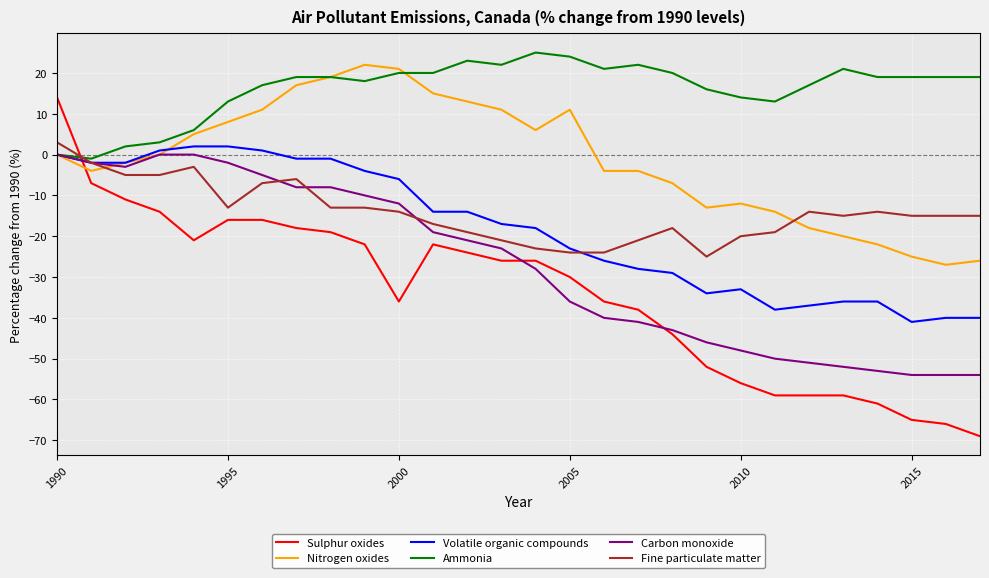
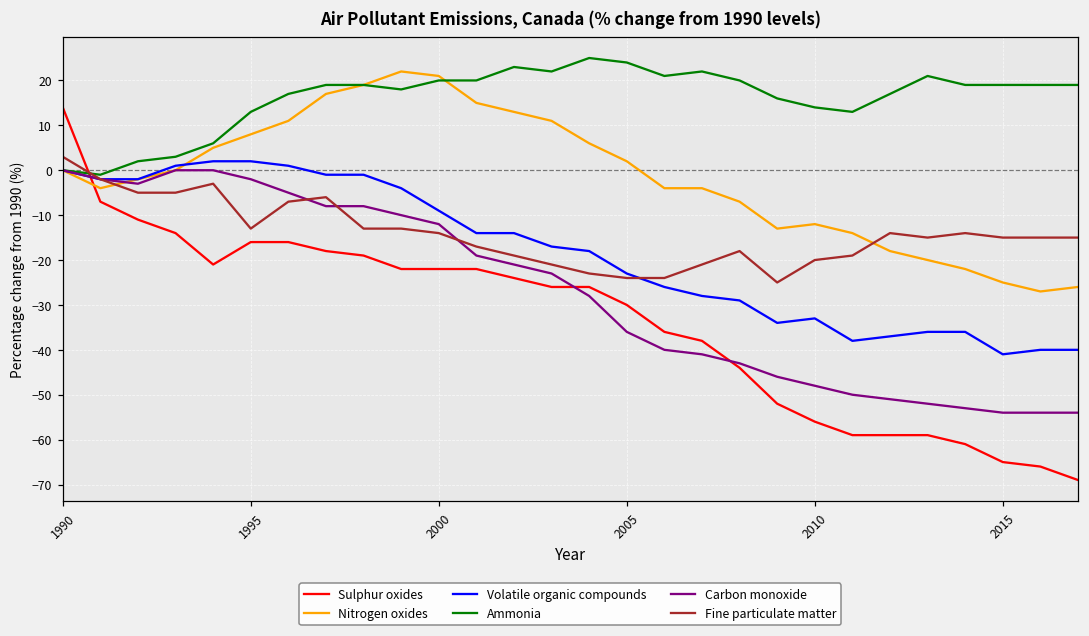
  {
    "Sulphur oxides": {
      "1990": 14,
      "1995": -16,
-     "2000": -36,
+     "2000": -22,
      "2005": -30,
      "2010": -56,
      "2015": -65
    },
    "Nitrogen oxides": {
      "1995": 8,
      "2000": 21,
-     "2005": 11,
+     "2005": 2,
      "2010": -12,
      "2015": -25
    },
    "Volatile organic compounds": {
      "1995": 2,
-     "2000": -6,
+     "2000": -9,
      "2005": -23,
      "2010": -33,
      "2015": -41
    },
    "Ammonia": {
      "1995": 13,
      "2000": 20,
      "2005": 24,
      "2010": 14,
      "2015": 19
    },
    "Carbon monoxide": {
      "1995": -2,
      "2000": -12,
      "2005": -36,
      "2010": -48,
      "2015": -54
    },
    "Fine particulate matter": {
      "1990": 3,
      "1995": -13,
      "2000": -14,
      "2005": -24,
      "2010": -20,
      "2015": -15
    }
  }
